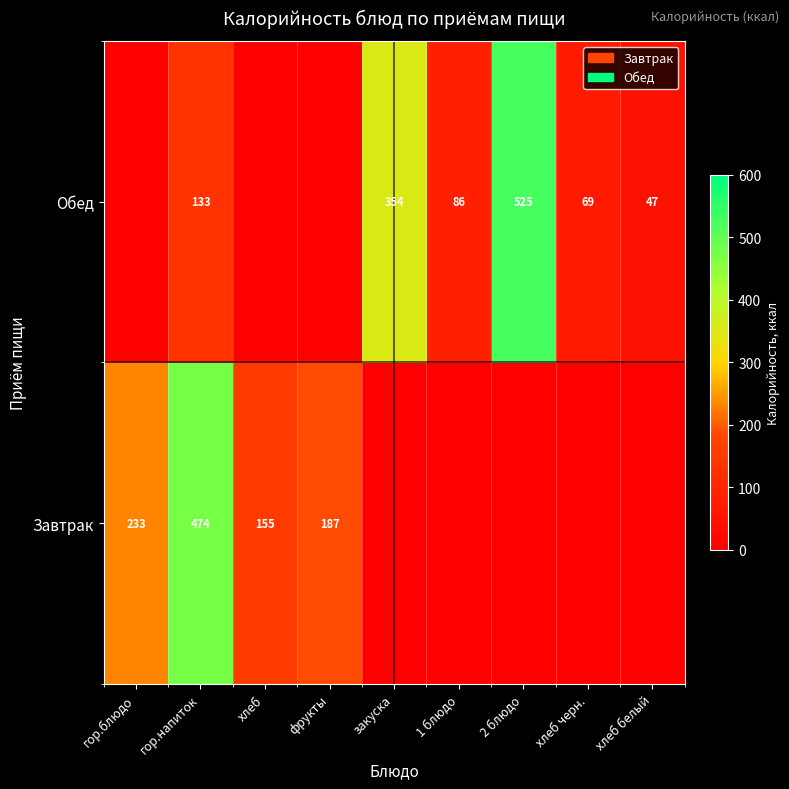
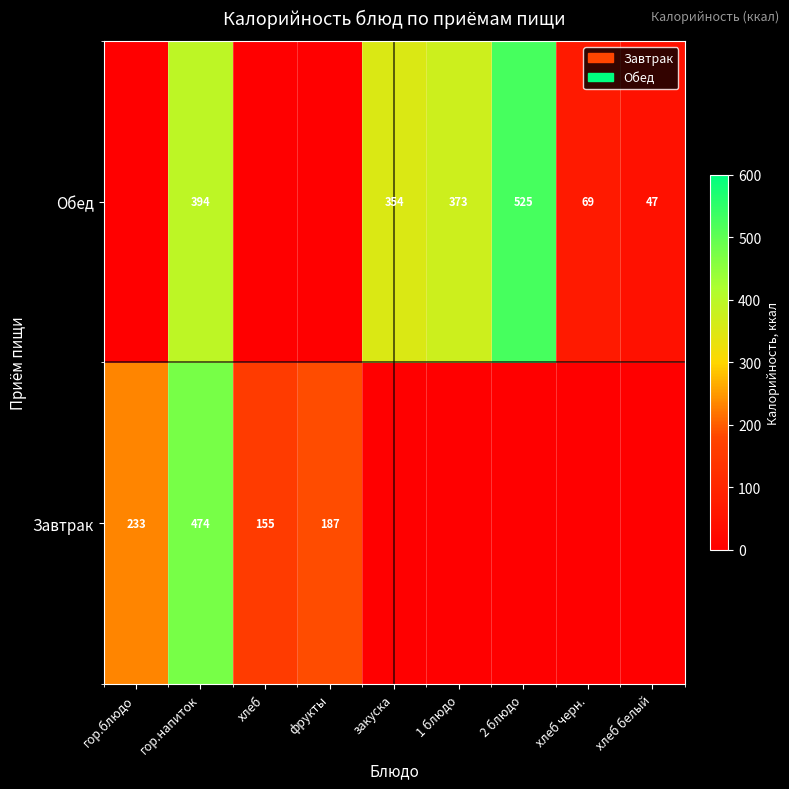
  {
    "Обед": {
-     "гор.напиток": 133,
+     "гор.напиток": 394,
      "закуска": 354,
-     "1 блюдо": 86,
+     "1 блюдо": 373,
      "2 блюдо": 525,
      "хлеб черн.": 69,
      "хлеб белый": 47
    },
    "Завтрак": {
      "гор.блюдо": 233,
      "гор.напиток": 474,
      "хлеб": 155,
      "фрукты": 187
    }
  }
